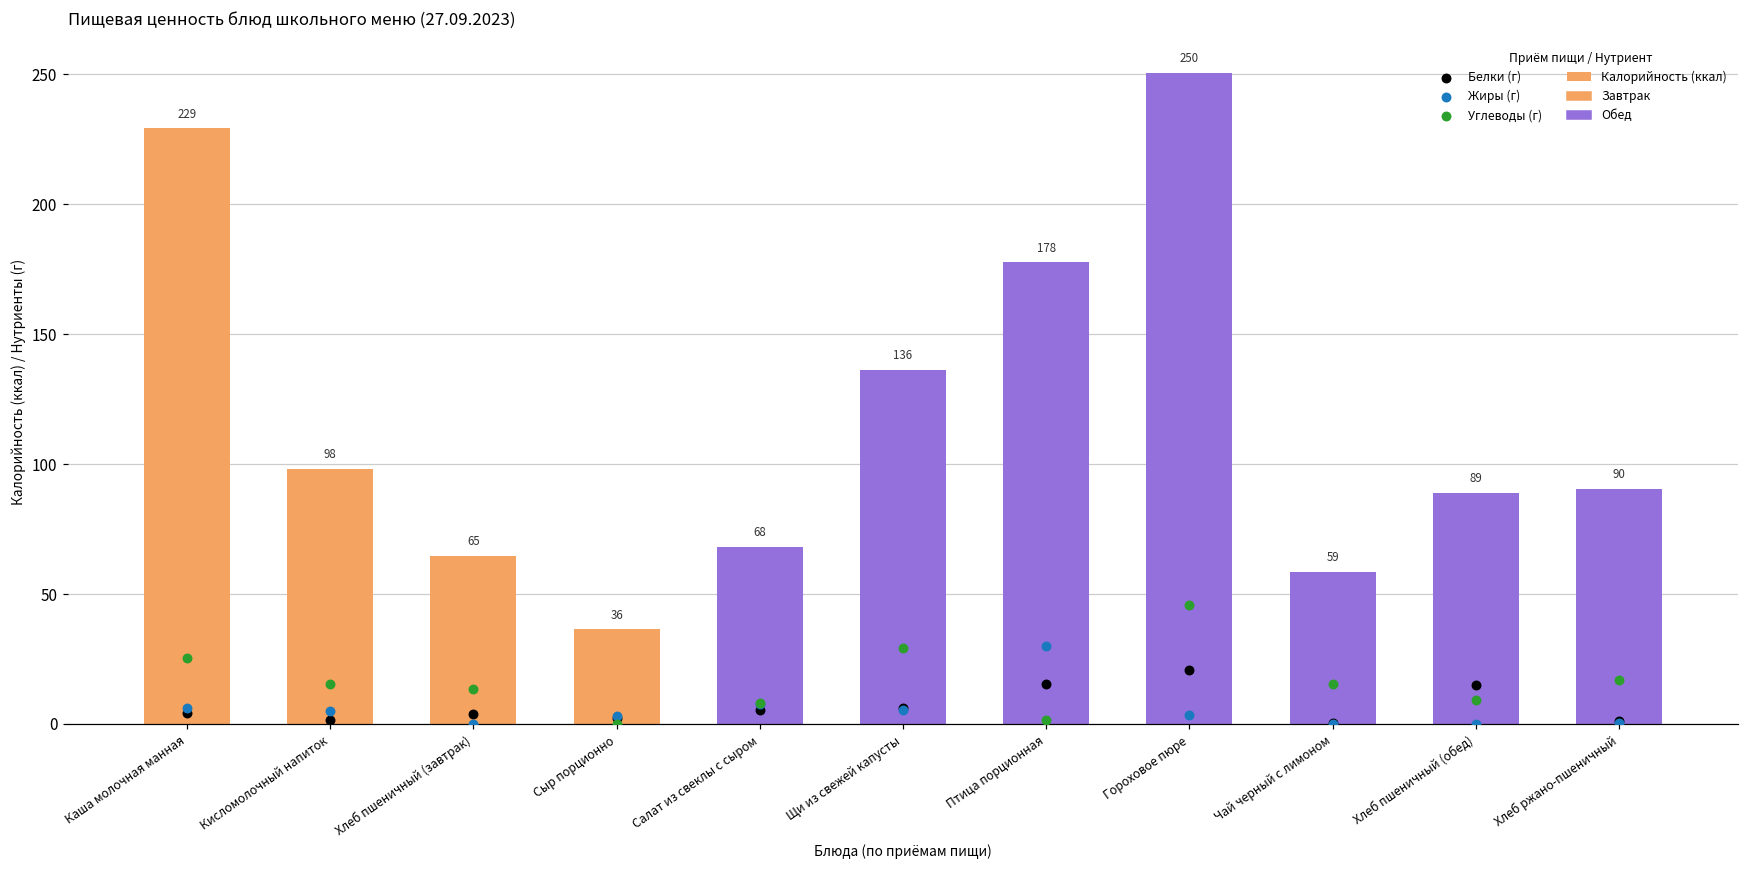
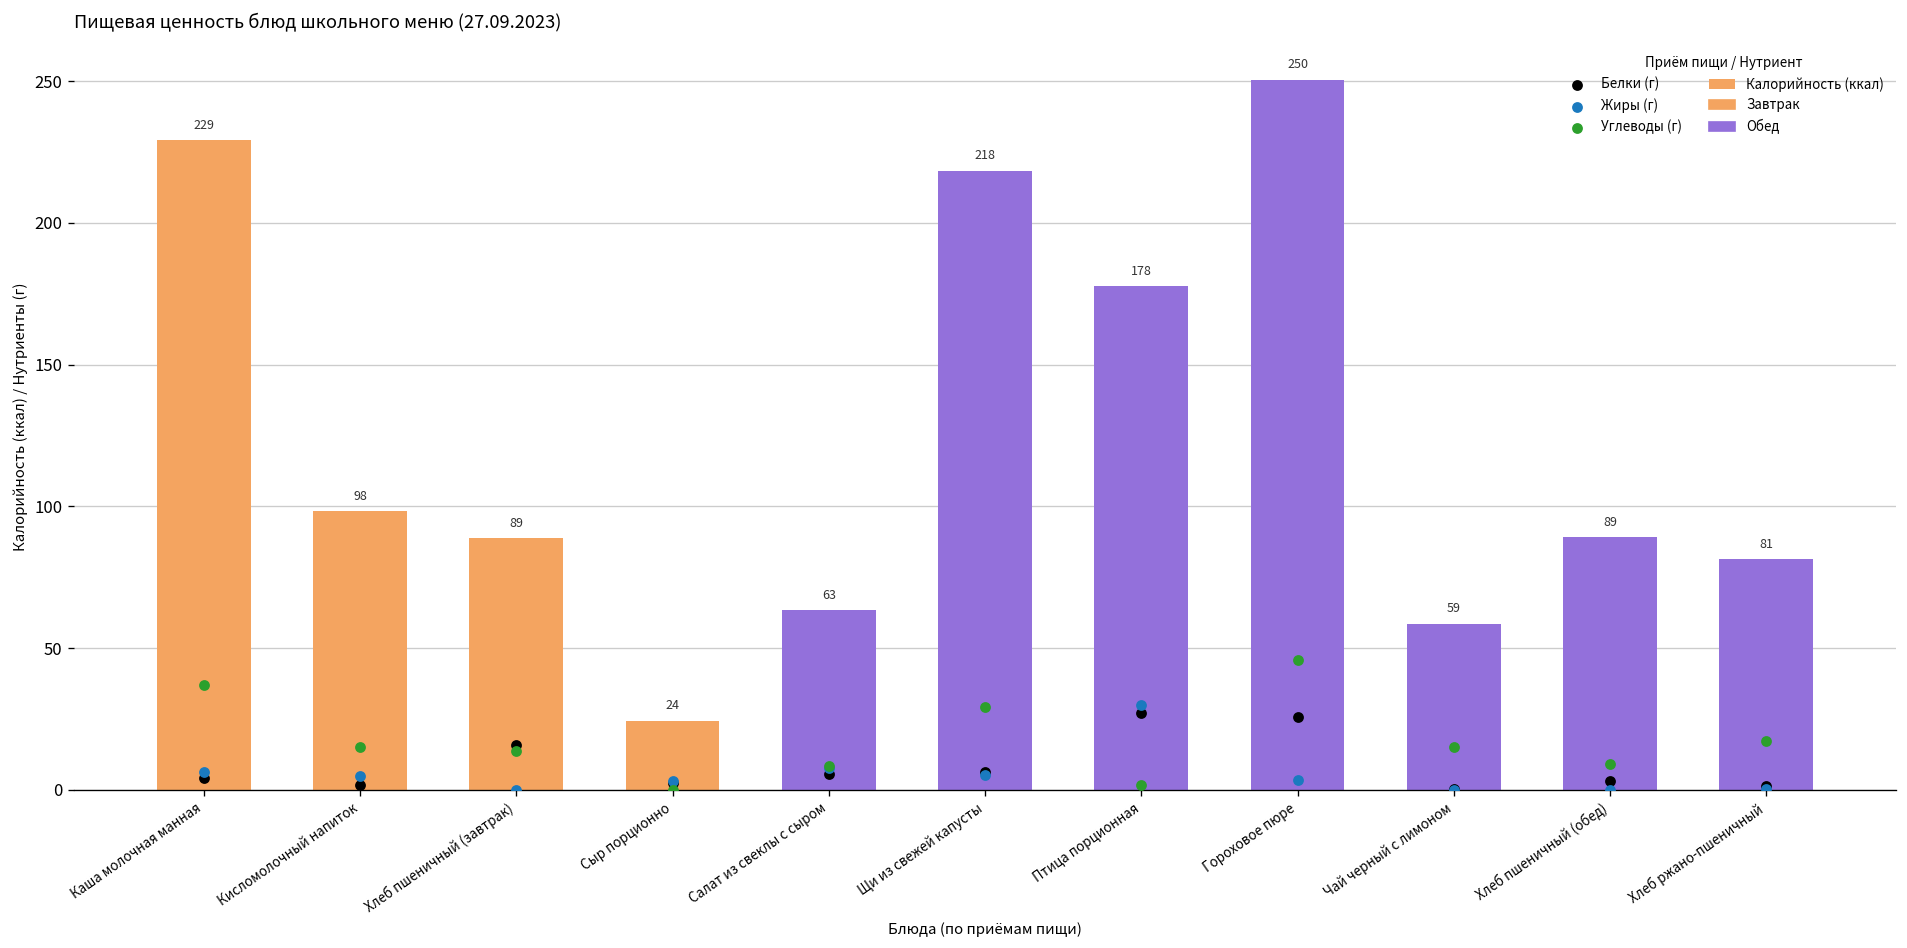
  {
    "Калорийность (ккал)": {
      "Каша молочная манная": 229,
      "Кисломолочный напиток": 98,
-     "Хлеб пшеничный (завтрак)": 65,
-     "Сыр порционно": 36,
-     "Салат из свеклы с сыром": 68,
-     "Щи из свежей капусты": 136,
+     "Хлеб пшеничный (завтрак)": 89,
+     "Сыр порционно": 24,
+     "Салат из свеклы с сыром": 63,
+     "Щи из свежей капусты": 218,
      "Птица порционная": 178,
      "Гороховое пюре": 250,
      "Чай черный с лимоном": 59,
      "Хлеб пшеничный (обед)": 89,
-     "Хлеб ржано-пшеничный": 90
+     "Хлеб ржано-пшеничный": 81
    },
    "Белки (г)": {
-     "Хлеб пшеничный (завтрак)": 4,
-     "Птица порционная": 15,
-     "Гороховое пюре": 21,
-     "Хлеб пшеничный (обед)": 15
+     "Хлеб пшеничный (завтрак)": 16,
+     "Птица порционная": 27,
+     "Гороховое пюре": 26,
+     "Хлеб пшеничный (обед)": 3
    },
    "Углеводы (г)": {
-     "Каша молочная манная": 26
+     "Каша молочная манная": 37
    }
  }
